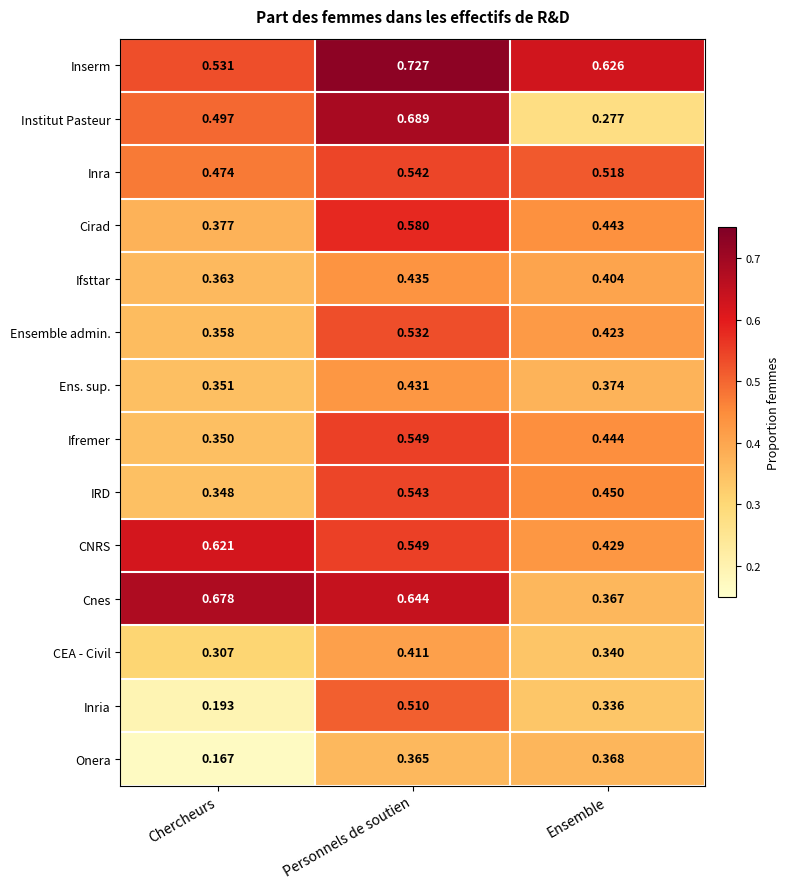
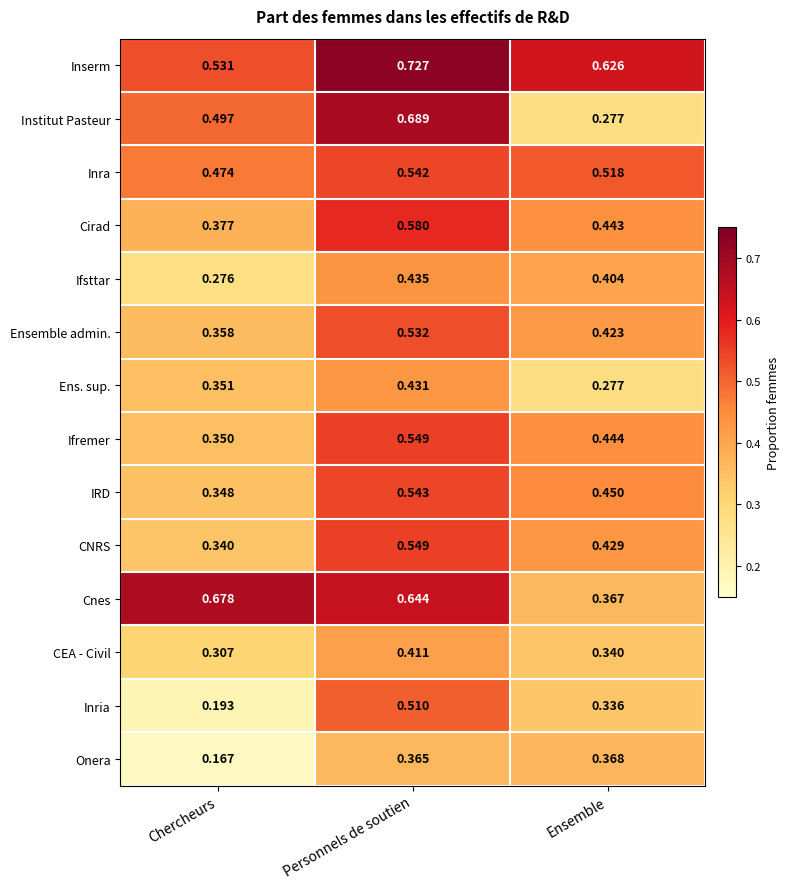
  {
    "Inserm": {
      "Chercheurs": 0.531,
      "Personnels de soutien": 0.727,
      "Ensemble": 0.626
    },
    "Institut Pasteur": {
      "Chercheurs": 0.497,
      "Personnels de soutien": 0.689,
      "Ensemble": 0.277
    },
    "Inra": {
      "Chercheurs": 0.474,
      "Personnels de soutien": 0.542,
      "Ensemble": 0.518
    },
    "Cirad": {
      "Chercheurs": 0.377,
      "Personnels de soutien": 0.580,
      "Ensemble": 0.443
    },
    "Ifsttar": {
-     "Chercheurs": 0.363,
+     "Chercheurs": 0.276,
      "Personnels de soutien": 0.435,
      "Ensemble": 0.404
    },
    "Ensemble admin.": {
      "Chercheurs": 0.358,
      "Personnels de soutien": 0.532,
      "Ensemble": 0.423
    },
    "Ens. sup.": {
      "Chercheurs": 0.351,
      "Personnels de soutien": 0.431,
-     "Ensemble": 0.374
+     "Ensemble": 0.277
    },
    "Ifremer": {
      "Chercheurs": 0.350,
      "Personnels de soutien": 0.549,
      "Ensemble": 0.444
    },
    "IRD": {
      "Chercheurs": 0.348,
      "Personnels de soutien": 0.543,
      "Ensemble": 0.450
    },
    "CNRS": {
-     "Chercheurs": 0.621,
+     "Chercheurs": 0.340,
      "Personnels de soutien": 0.549,
      "Ensemble": 0.429
    },
    "Cnes": {
      "Chercheurs": 0.678,
      "Personnels de soutien": 0.644,
      "Ensemble": 0.367
    },
    "CEA - Civil": {
      "Chercheurs": 0.307,
      "Personnels de soutien": 0.411,
      "Ensemble": 0.340
    },
    "Inria": {
      "Chercheurs": 0.193,
      "Personnels de soutien": 0.510,
      "Ensemble": 0.336
    },
    "Onera": {
      "Chercheurs": 0.167,
      "Personnels de soutien": 0.365,
      "Ensemble": 0.368
    }
  }
